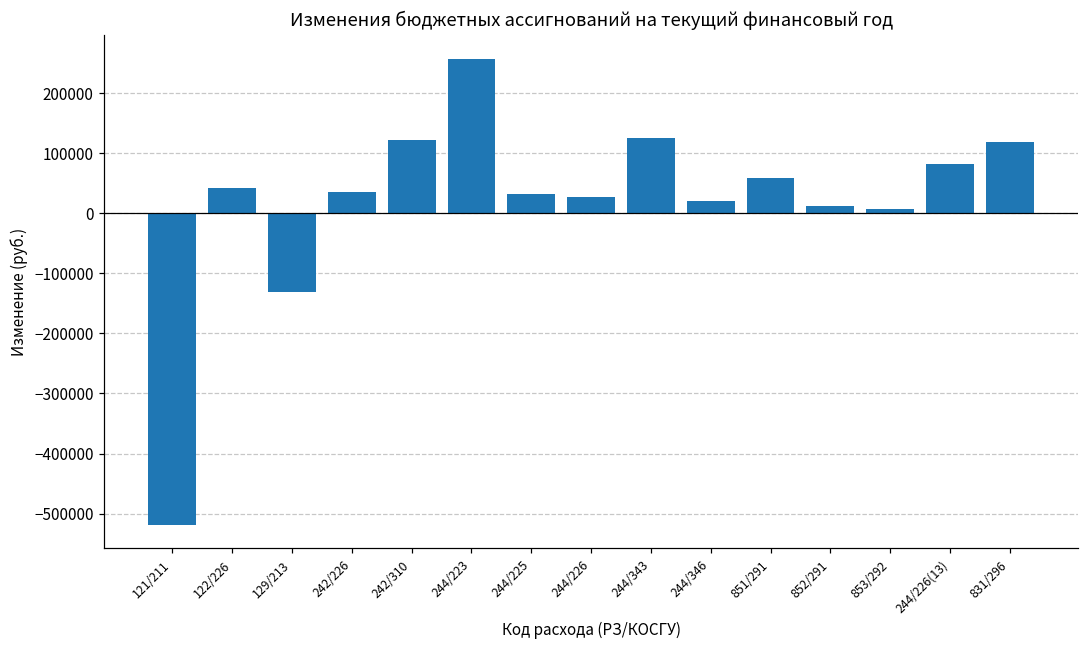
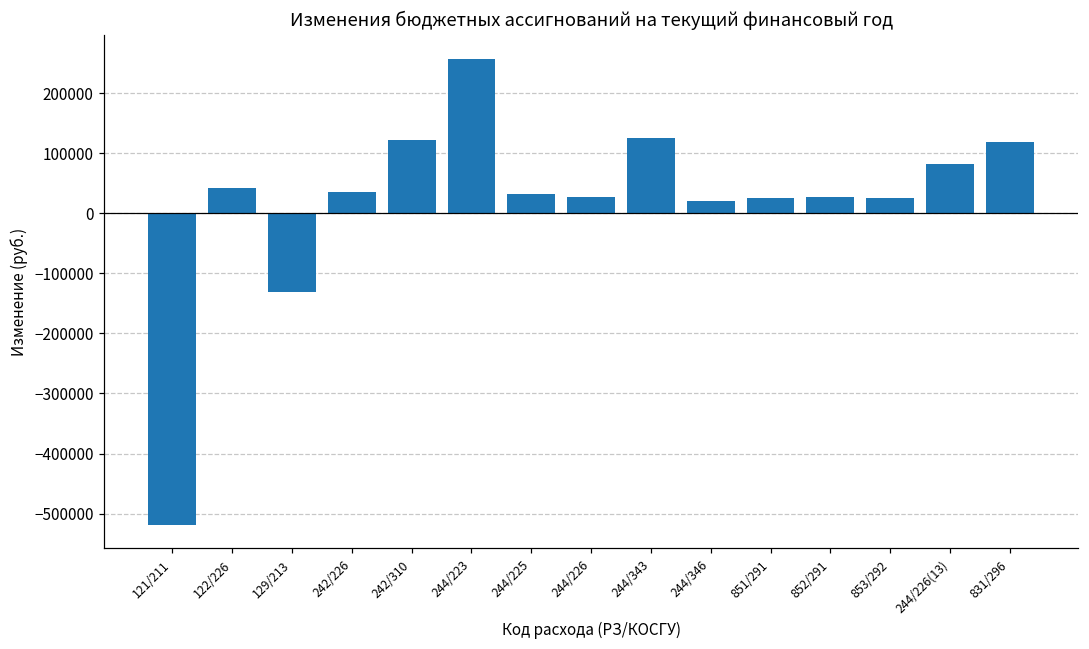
  {
    "121/211": -520000,
    "122/226": 40000,
    "129/213": -130000,
    "242/226": 40000,
    "242/310": 120000,
    "244/223": 260000,
    "244/225": 30000,
    "244/226": 30000,
    "244/343": 130000,
    "244/346": 20000,
-   "851/291": 60000,
-   "852/291": 10000,
-   "853/292": 10000,
+   "851/291": 30000,
+   "852/291": 30000,
+   "853/292": 30000,
    "244/226(13)": 80000,
    "831/296": 120000
  }
